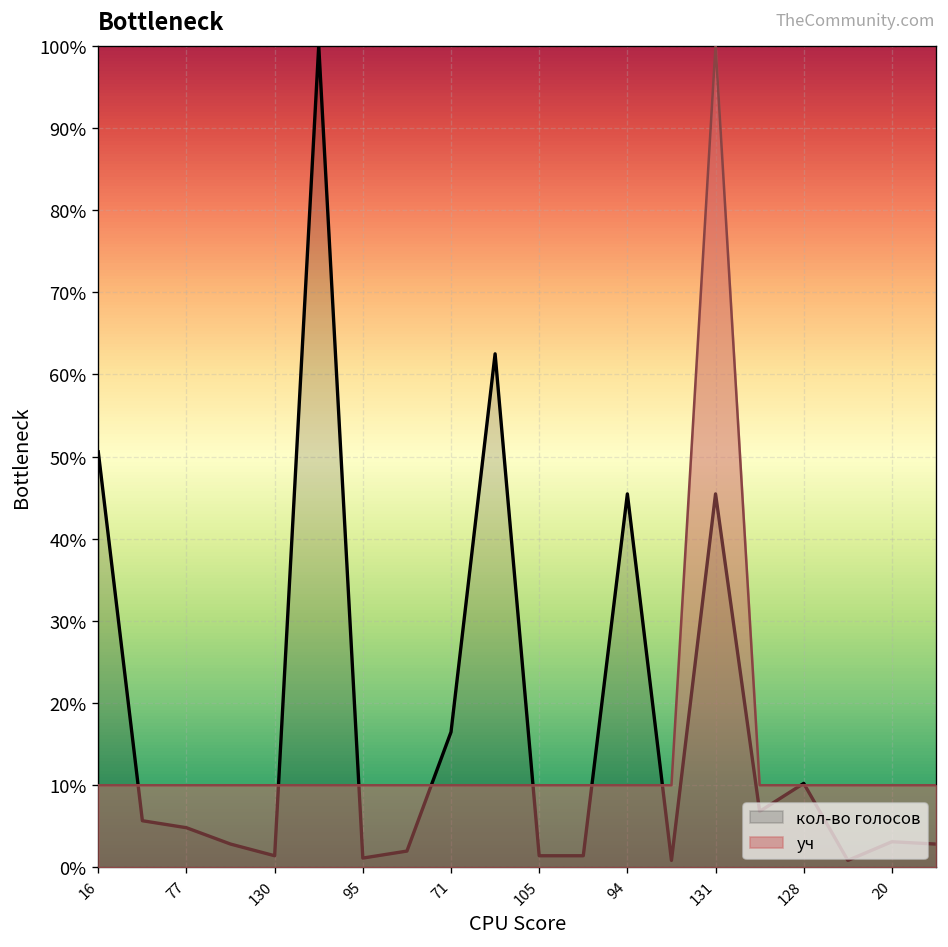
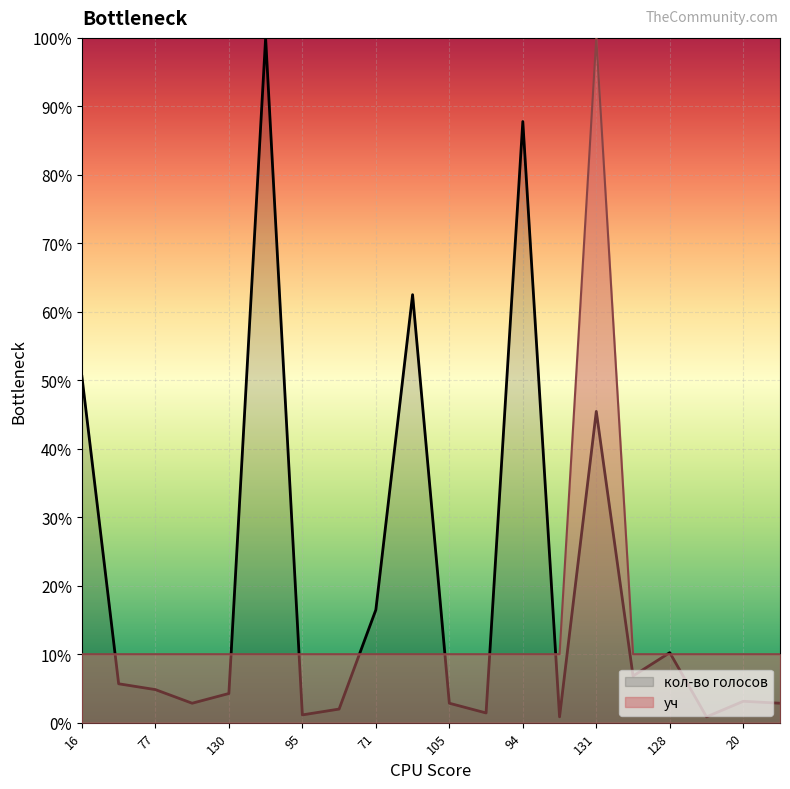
  {
    "кол-во голосов": {
      "16": "51%",
      "77": "5%",
-     "130": "1%",
+     "130": "4%",
      "95": "1%",
      "71": "16%",
-     "105": "1%",
-     "94": "45%",
+     "105": "3%",
+     "94": "88%",
      "131": "45%"
    },
    "уч": {
      "16": "10%",
      "77": "10%",
      "130": "10%",
      "95": "10%",
      "71": "10%",
      "105": "10%",
      "94": "10%",
      "131": "100%",
      "20": "10%"
    }
  }
